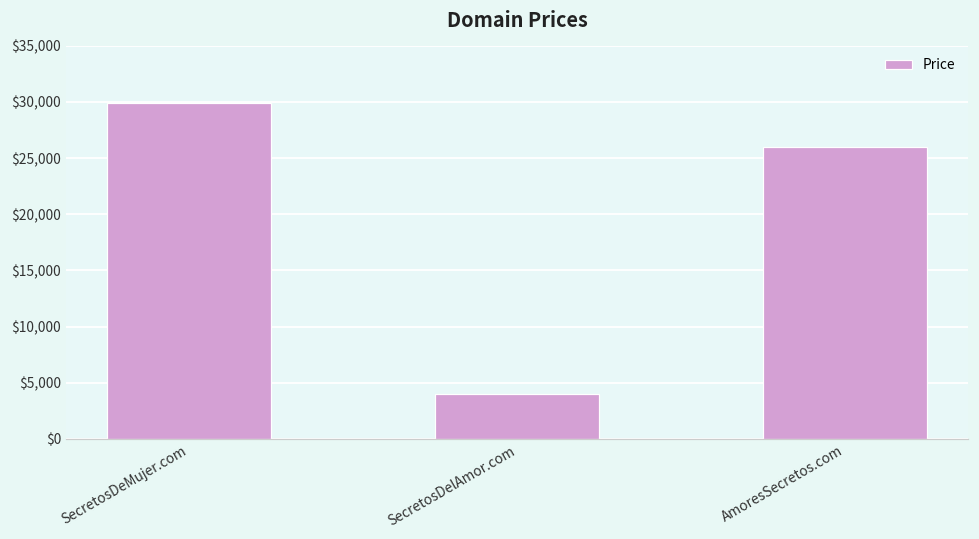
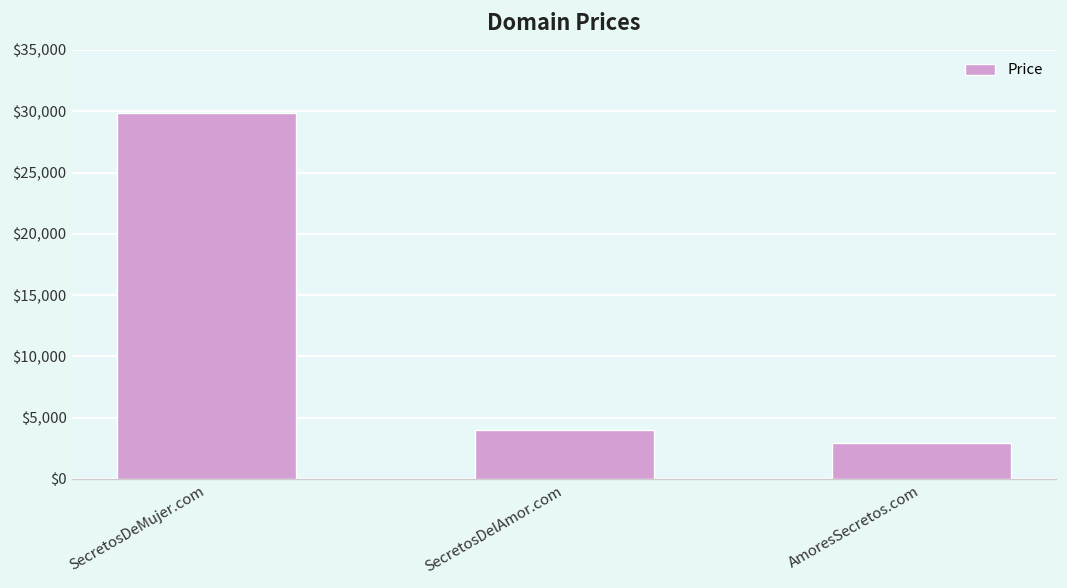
  {
    "SecretosDeMujer.com": "$29,900",
    "SecretosDelAmor.com": "$4,000",
-   "AmoresSecretos.com": "$26,000"
+   "AmoresSecretos.com": "$2,900"
  }
